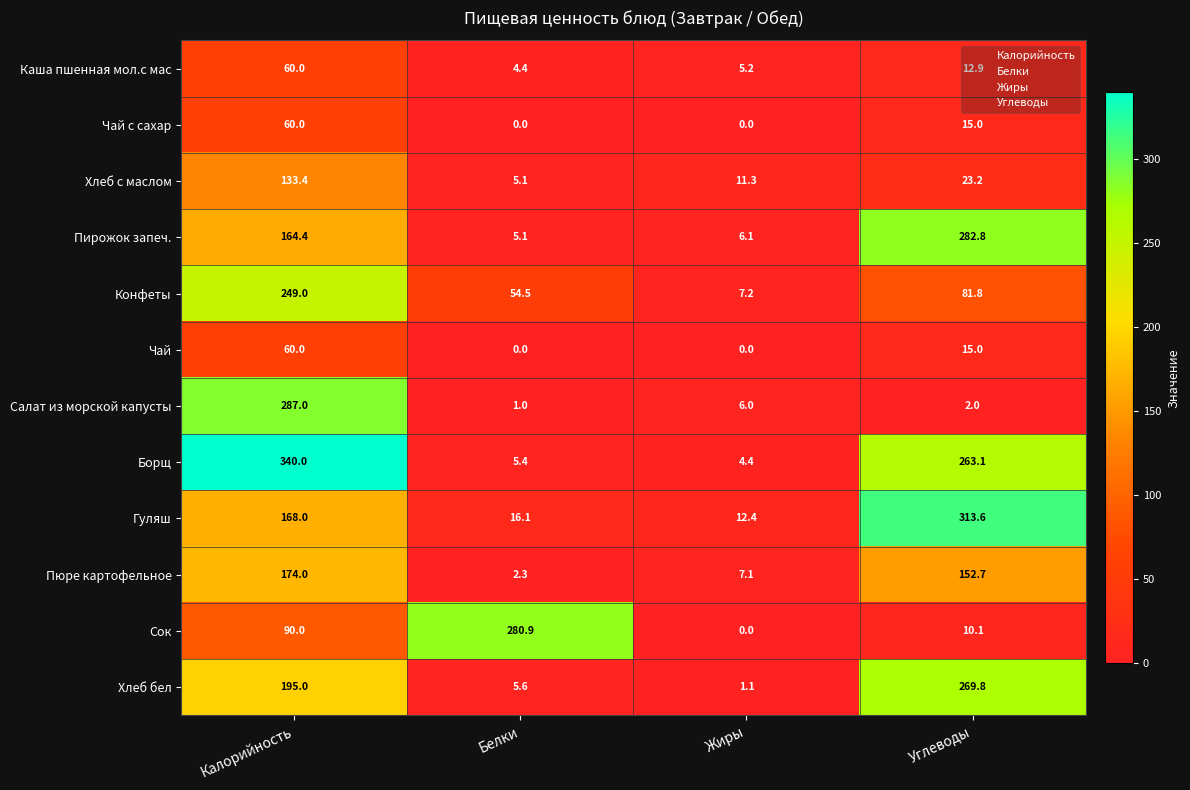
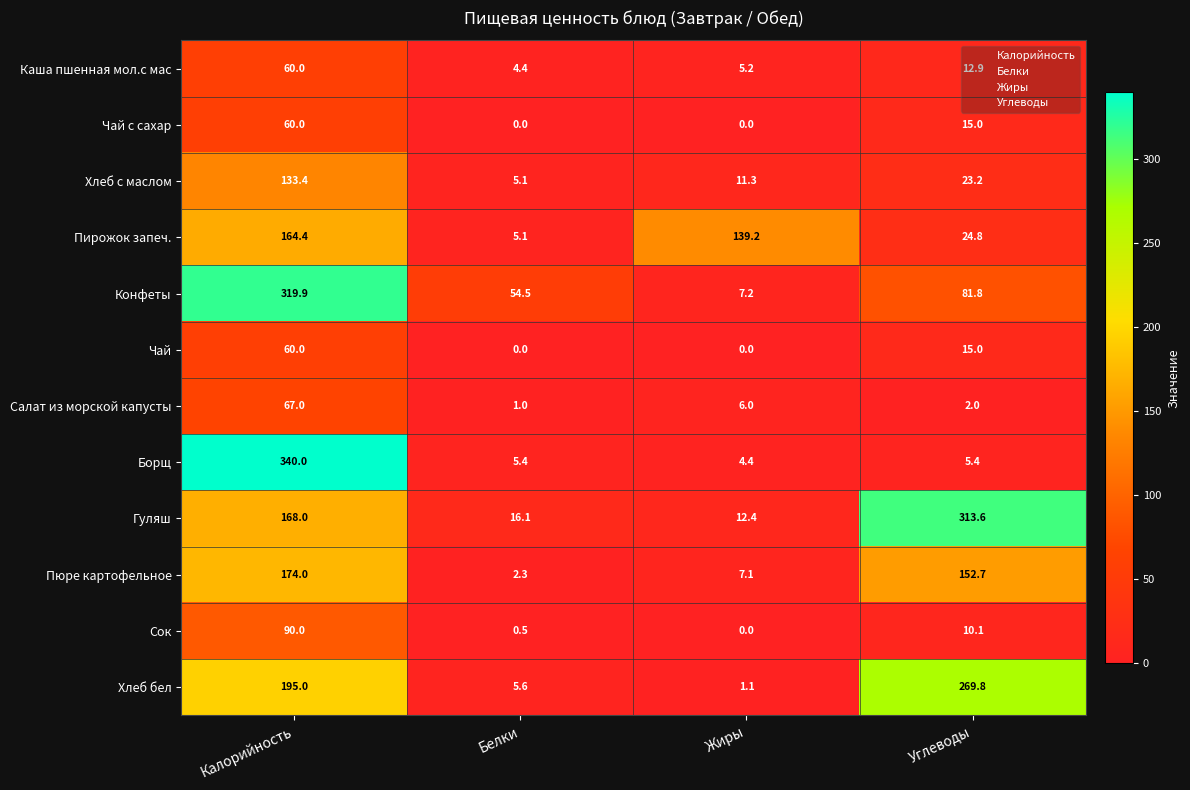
  {
    "Каша пшенная мол.с мас": {
      "Калорийность": 60.0,
      "Белки": 4.4,
      "Жиры": 5.2
    },
    "Чай с сахар": {
      "Калорийность": 60.0,
      "Белки": 0.0,
      "Жиры": 0.0,
      "Углеводы": 15.0
    },
    "Хлеб с маслом": {
      "Калорийность": 133.4,
      "Белки": 5.1,
      "Жиры": 11.3,
      "Углеводы": 23.2
    },
    "Пирожок запеч.": {
      "Калорийность": 164.4,
      "Белки": 5.1,
-     "Жиры": 6.1,
-     "Углеводы": 282.8
+     "Жиры": 139.2,
+     "Углеводы": 24.8
    },
    "Конфеты": {
-     "Калорийность": 249.0,
+     "Калорийность": 319.9,
      "Белки": 54.5,
      "Жиры": 7.2,
      "Углеводы": 81.8
    },
    "Чай": {
      "Калорийность": 60.0,
      "Белки": 0.0,
      "Жиры": 0.0,
      "Углеводы": 15.0
    },
    "Салат из морской капусты": {
-     "Калорийность": 287.0,
+     "Калорийность": 67.0,
      "Белки": 1.0,
      "Жиры": 6.0,
      "Углеводы": 2.0
    },
    "Борщ": {
      "Калорийность": 340.0,
      "Белки": 5.4,
      "Жиры": 4.4,
-     "Углеводы": 263.1
+     "Углеводы": 5.4
    },
    "Гуляш": {
      "Калорийность": 168.0,
      "Белки": 16.1,
      "Жиры": 12.4,
      "Углеводы": 313.6
    },
    "Пюре картофельное": {
      "Калорийность": 174.0,
      "Белки": 2.3,
      "Жиры": 7.1,
      "Углеводы": 152.7
    },
    "Сок": {
      "Калорийность": 90.0,
-     "Белки": 280.9,
+     "Белки": 0.5,
      "Жиры": 0.0,
      "Углеводы": 10.1
    },
    "Хлеб бел": {
      "Калорийность": 195.0,
      "Белки": 5.6,
      "Жиры": 1.1,
      "Углеводы": 269.8
    }
  }
